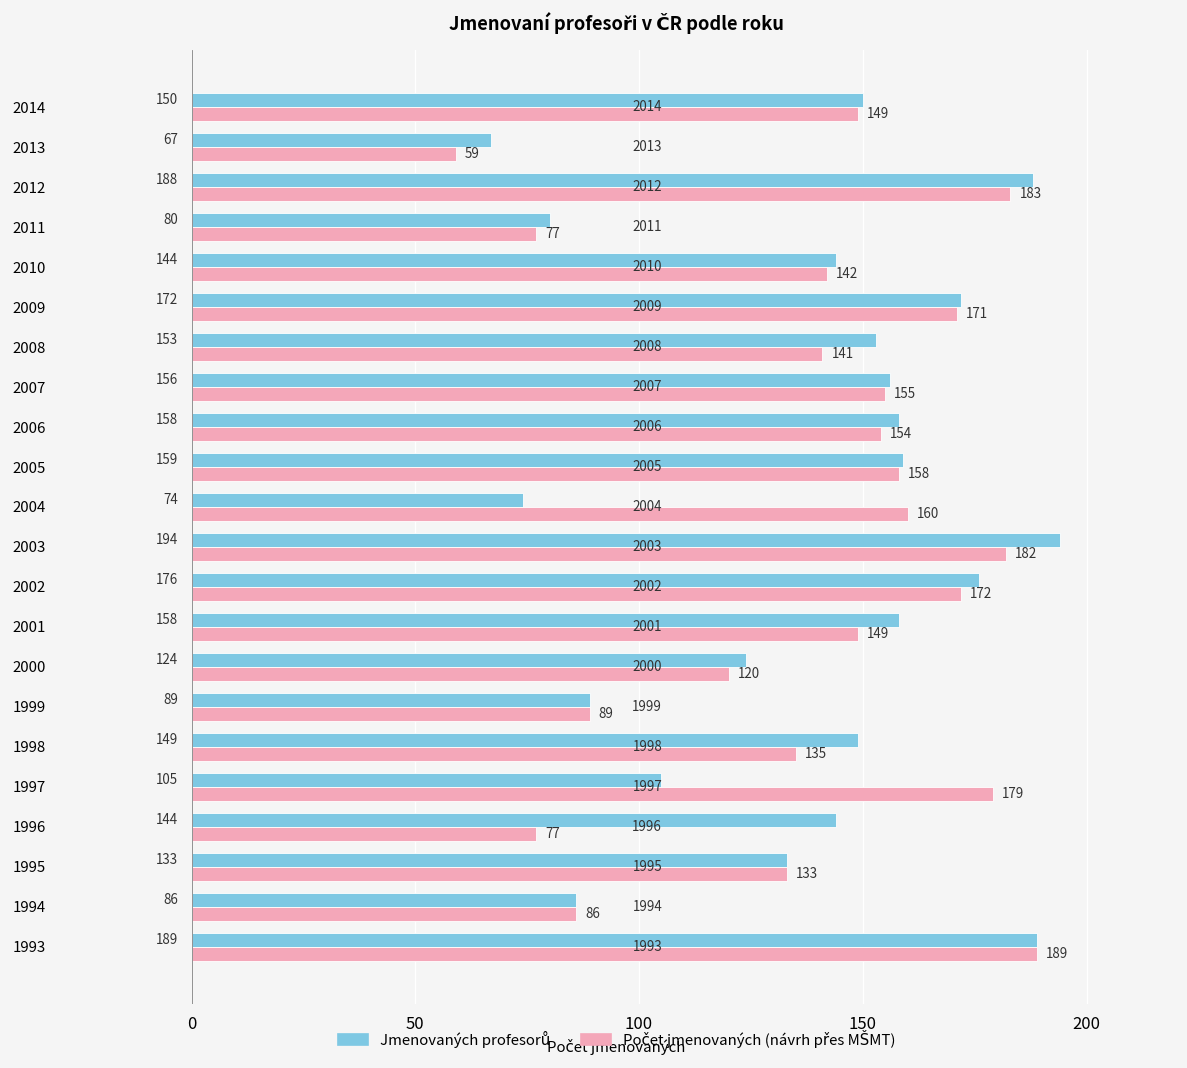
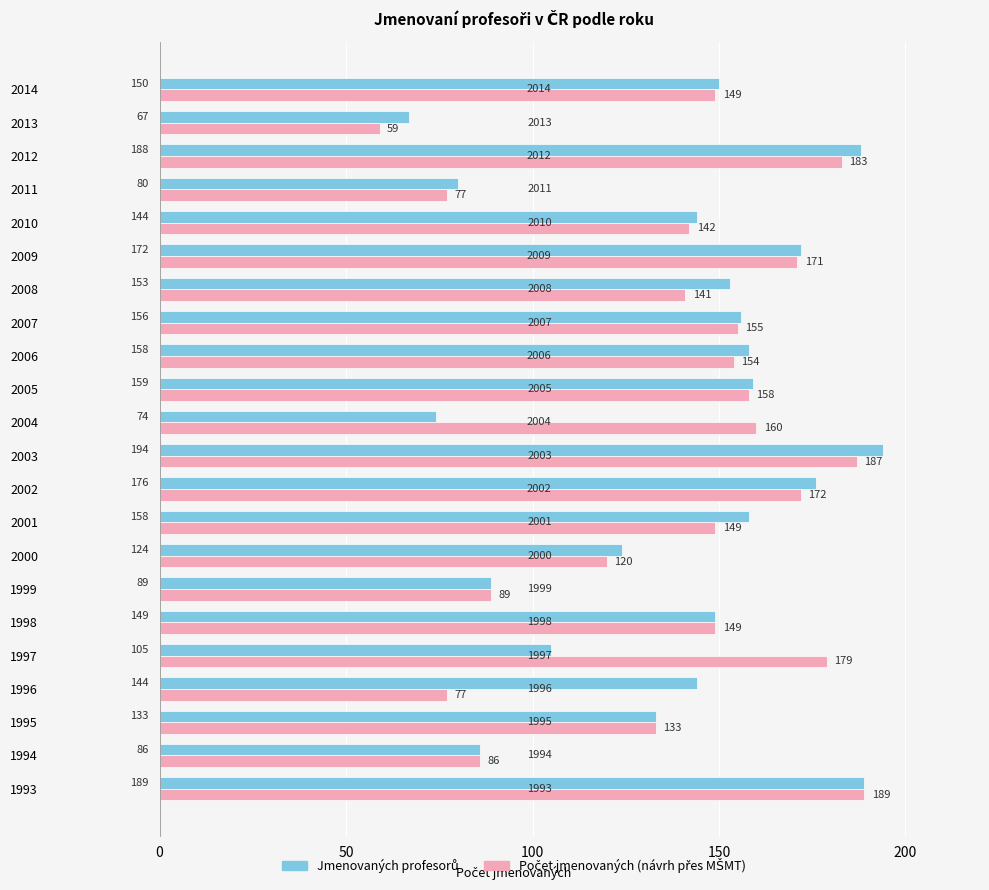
  {
    "Jmenovaných profesorů": {
      "2013": 67,
      "2008": 153,
      "2004": 74,
      "2001": 158
    },
    "Počet jmenovaných (návrh přes MŠMT)": {
      "2014": 149,
      "2013": 59,
      "2012": 183,
      "2011": 77,
      "2010": 142,
      "2009": 171,
      "2008": 141,
      "2007": 155,
      "2006": 154,
      "2005": 158,
      "2004": 160,
-     "2003": 182,
+     "2003": 187,
      "2002": 172,
      "2001": 149,
      "2000": 120,
      "1999": 89,
-     "1998": 135,
+     "1998": 149,
      "1997": 179,
      "1996": 77,
      "1995": 133,
      "1994": 86,
      "1993": 189
    }
  }
